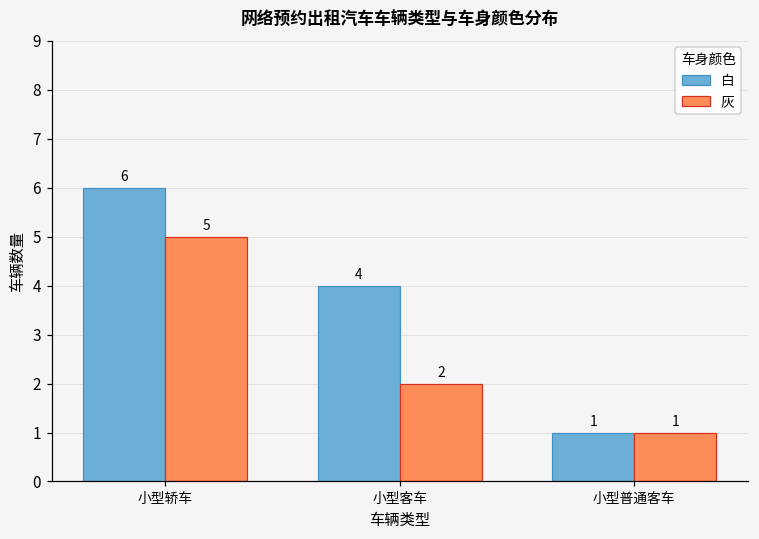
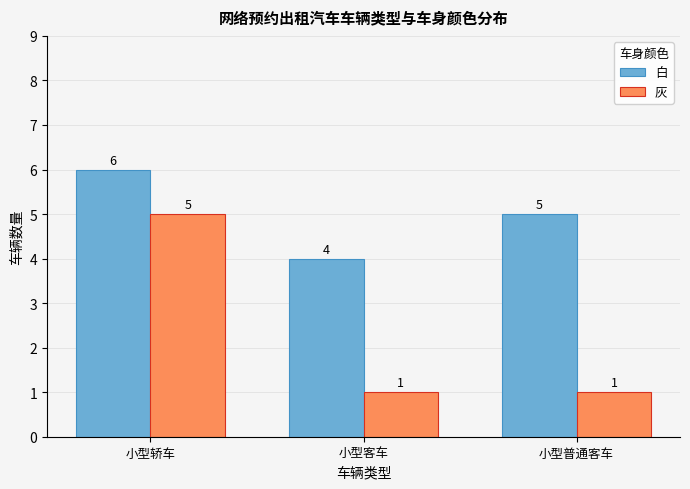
  {
    "白": {
      "小型轿车": 6,
      "小型客车": 4,
-     "小型普通客车": 1
+     "小型普通客车": 5
    },
    "灰": {
      "小型轿车": 5,
-     "小型客车": 2,
+     "小型客车": 1,
      "小型普通客车": 1
    }
  }
